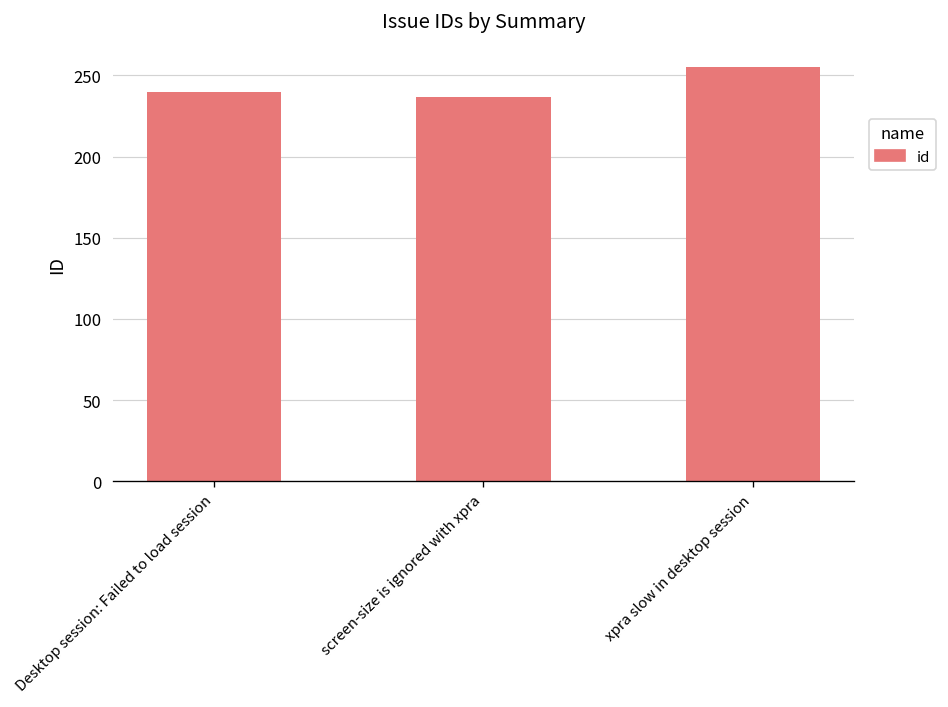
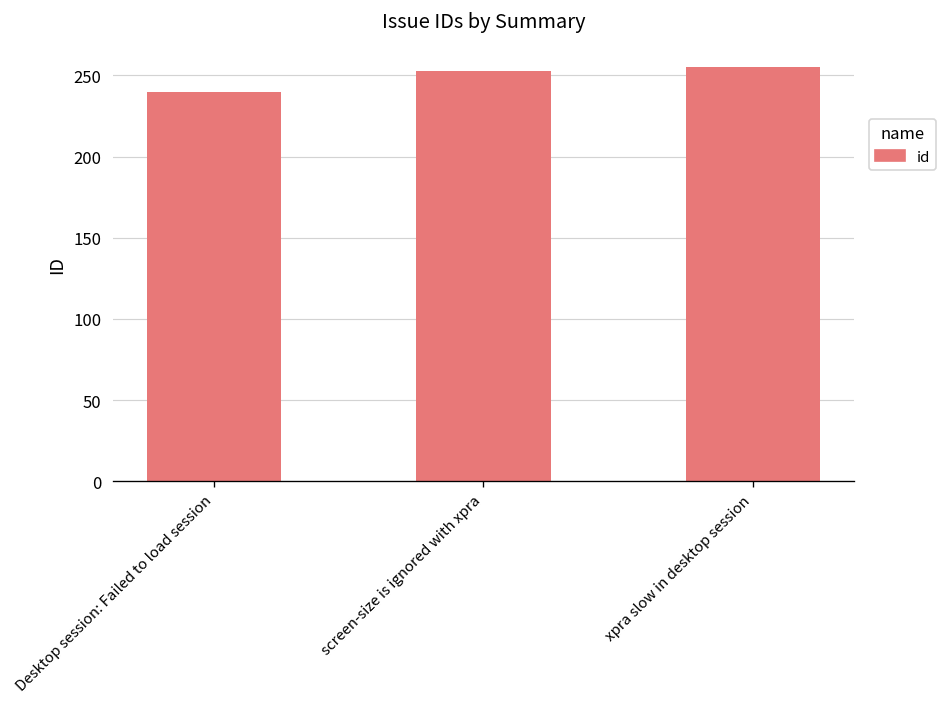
  {
    "Desktop session: Failed to load session": 240,
-   "screen-size is ignored with xpra": 237,
+   "screen-size is ignored with xpra": 253,
    "xpra slow in desktop session": 255
  }
